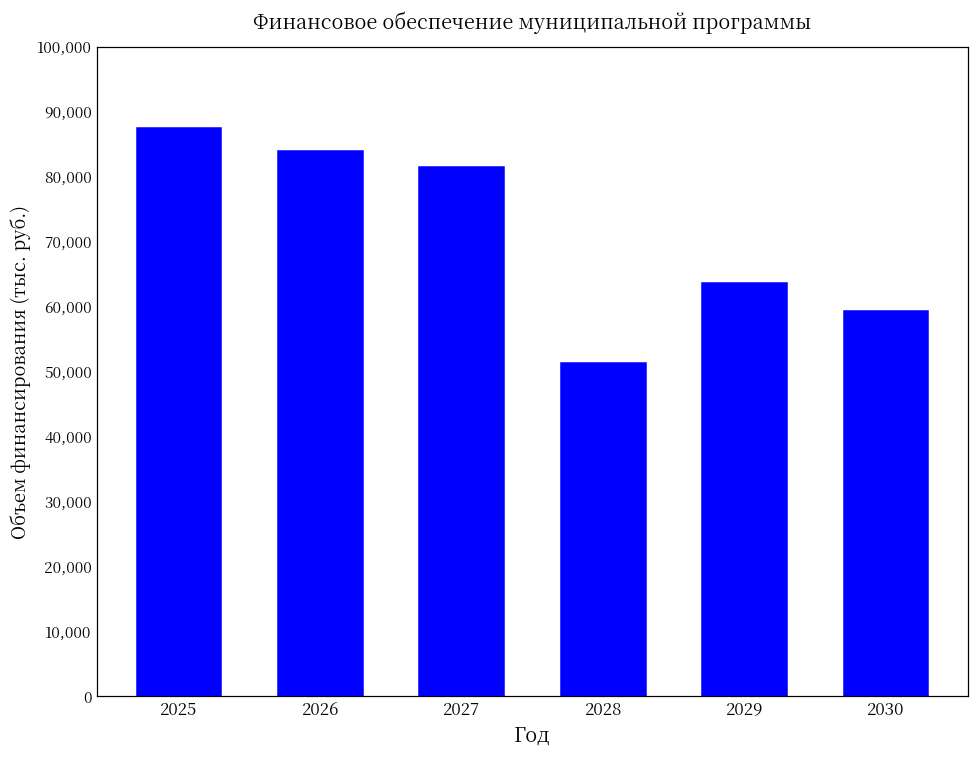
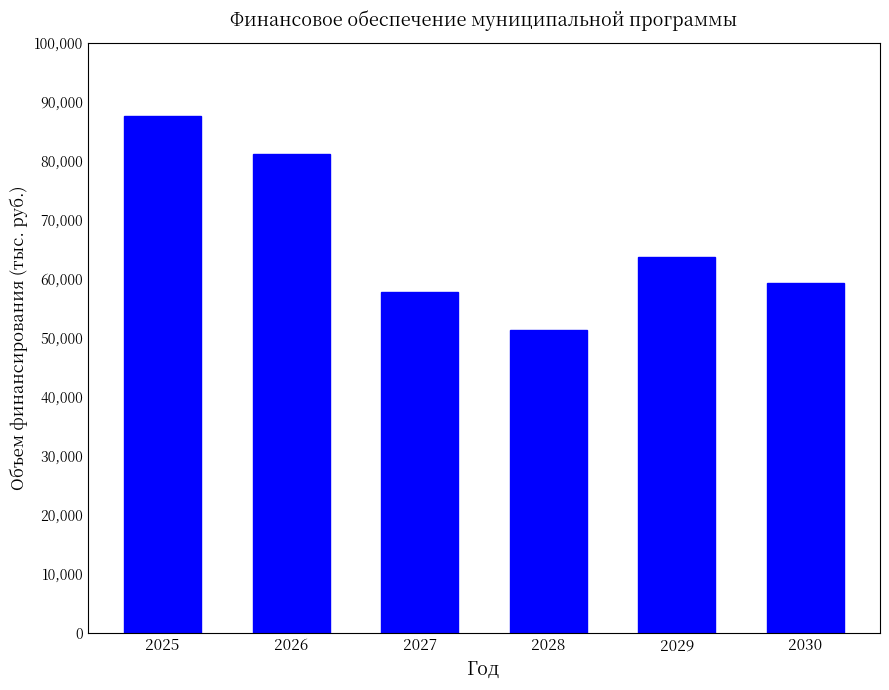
  {
    "2025": "88,000",
-   "2026": "84,000",
-   "2027": "81,000",
+   "2026": "81,000",
+   "2027": "58,000",
    "2028": "51,000",
    "2029": "64,000",
    "2030": "59,000"
  }
